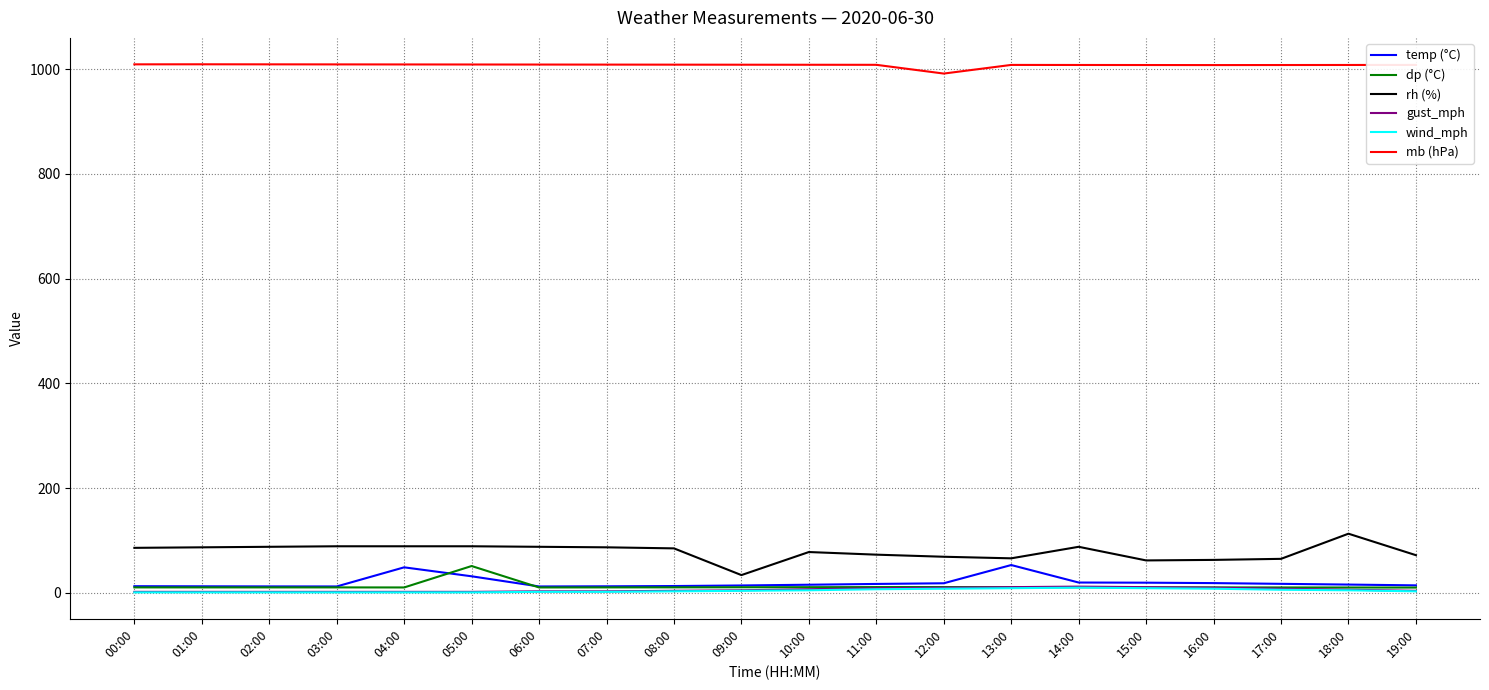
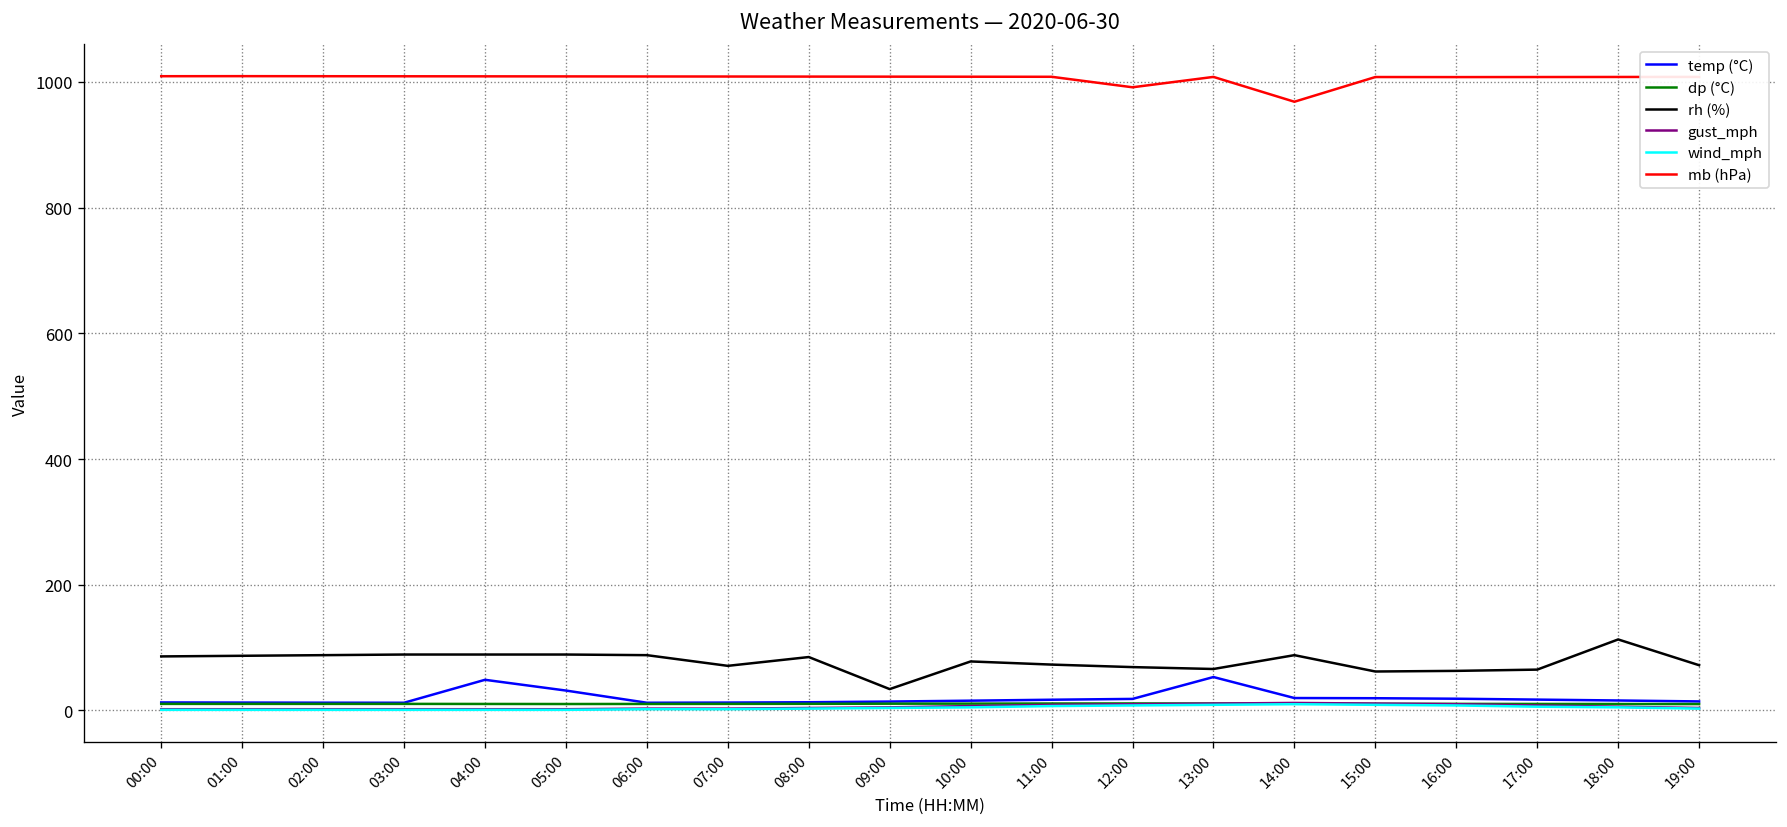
  {
    "temp (°C)": {
      "04:00": 50,
      "05:00": 30,
      "11:00": 20,
      "12:00": 20,
      "13:00": 50,
      "14:00": 20,
      "15:00": 20,
      "16:00": 20,
      "17:00": 20,
      "18:00": 20
    },
    "dp (°C)": {
      "04:00": 10,
-     "05:00": 50
+     "05:00": 10
    },
    "rh (%)": {
      "00:00": 90,
      "01:00": 90,
      "02:00": 90,
      "03:00": 90,
      "04:00": 90,
      "05:00": 90,
      "06:00": 90,
-     "07:00": 90,
+     "07:00": 70,
      "08:00": 90,
      "09:00": 30,
      "10:00": 80,
      "11:00": 70,
      "12:00": 70,
      "13:00": 70,
      "14:00": 90,
      "15:00": 60,
      "16:00": 60,
      "17:00": 70,
      "18:00": 110,
      "19:00": 70
    },
    "mb (hPa)": {
      "00:00": 1010,
      "01:00": 1010,
      "02:00": 1010,
      "03:00": 1010,
      "04:00": 1010,
      "05:00": 1010,
      "06:00": 1010,
      "07:00": 1010,
      "08:00": 1010,
      "09:00": 1010,
      "10:00": 1010,
      "11:00": 1010,
      "12:00": 990,
      "13:00": 1010,
-     "14:00": 1010,
+     "14:00": 970,
      "15:00": 1010,
      "16:00": 1010,
      "17:00": 1010,
      "18:00": 1010
    }
  }
